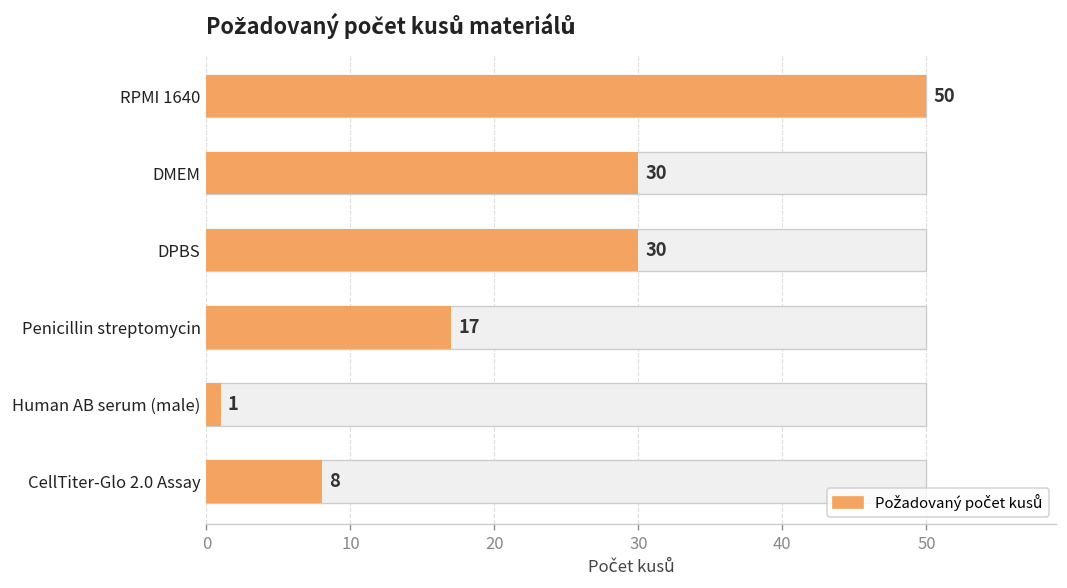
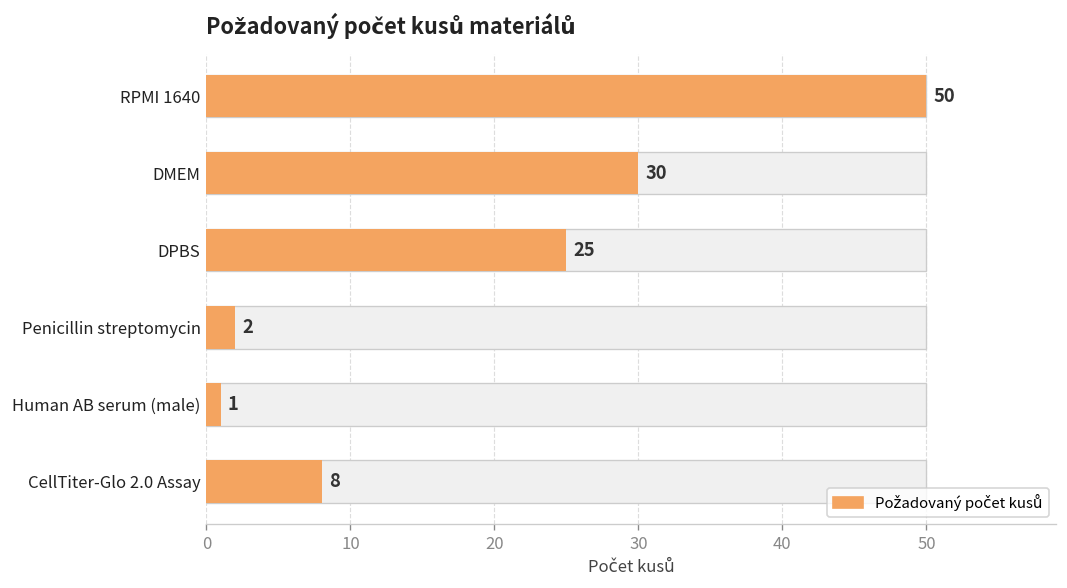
  {
    "Požadovaný počet kusů": {
      "RPMI 1640": 50,
-     "DPBS": 30,
-     "Penicillin streptomycin": 17
+     "DPBS": 25,
+     "Penicillin streptomycin": 2
    }
  }
